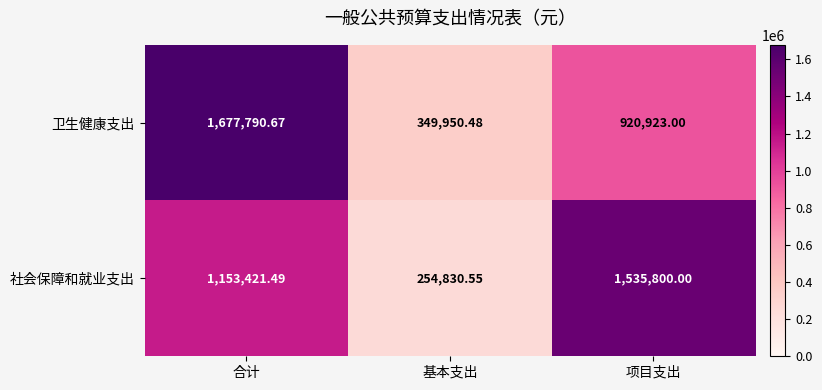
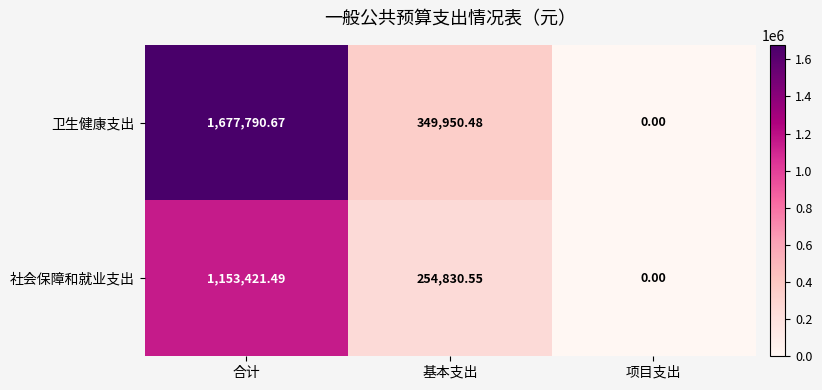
  {
    "卫生健康支出": {
      "合计": "1,677,790.67",
      "基本支出": "349,950.48",
-     "项目支出": "920,923.00"
+     "项目支出": "0.00"
    },
    "社会保障和就业支出": {
      "合计": "1,153,421.49",
      "基本支出": "254,830.55",
-     "项目支出": "1,535,800.00"
+     "项目支出": "0.00"
    }
  }
